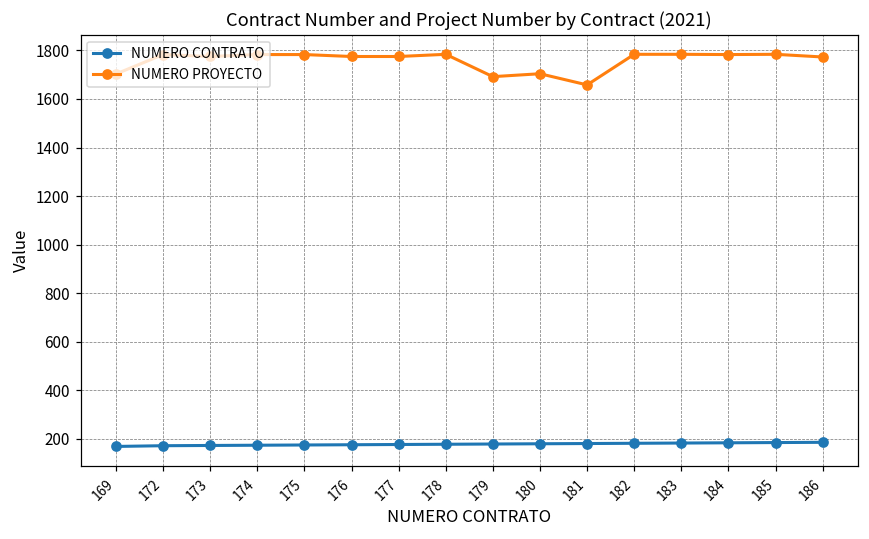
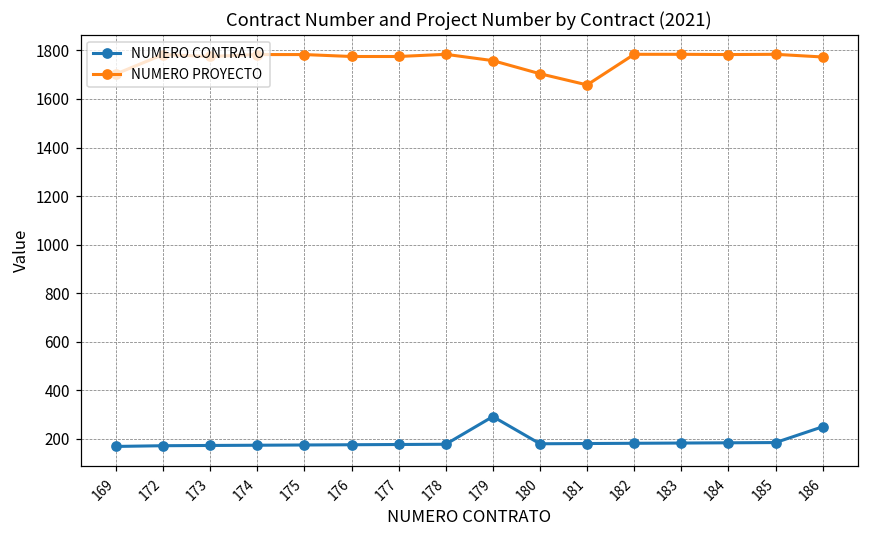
  {
    "NUMERO CONTRATO": {
      "169": 170,
      "172": 170,
      "173": 170,
      "174": 170,
      "175": 180,
      "176": 180,
      "177": 180,
      "178": 180,
-     "179": 180,
+     "179": 290,
      "180": 180,
      "181": 180,
      "182": 180,
      "183": 180,
      "184": 180,
      "185": 190,
-     "186": 190
+     "186": 250
    },
    "NUMERO PROYECTO": {
      "175": 1780,
      "176": 1780,
      "177": 1780,
      "178": 1780,
-     "179": 1690,
+     "179": 1760,
      "180": 1700,
      "181": 1660,
      "182": 1780,
      "183": 1780,
      "184": 1780,
      "185": 1780,
      "186": 1770
    }
  }
